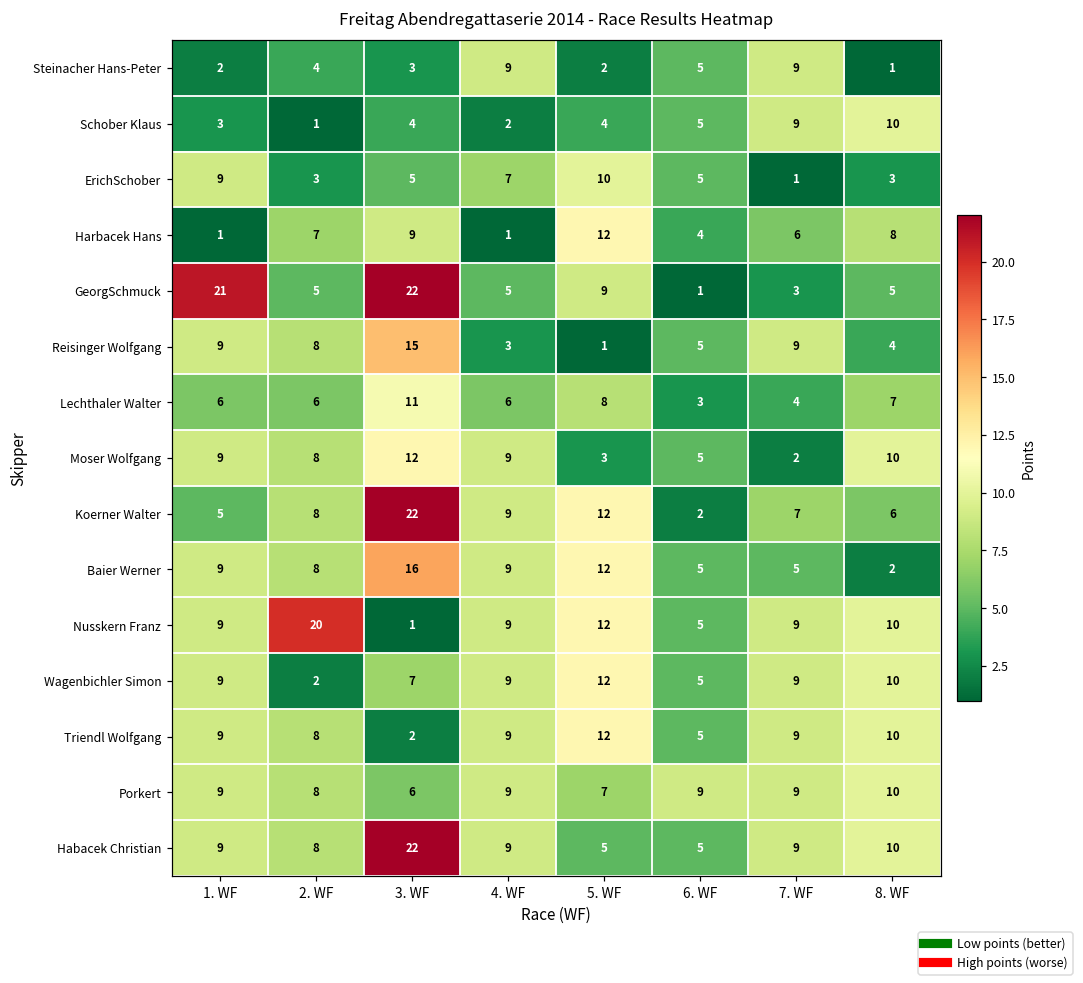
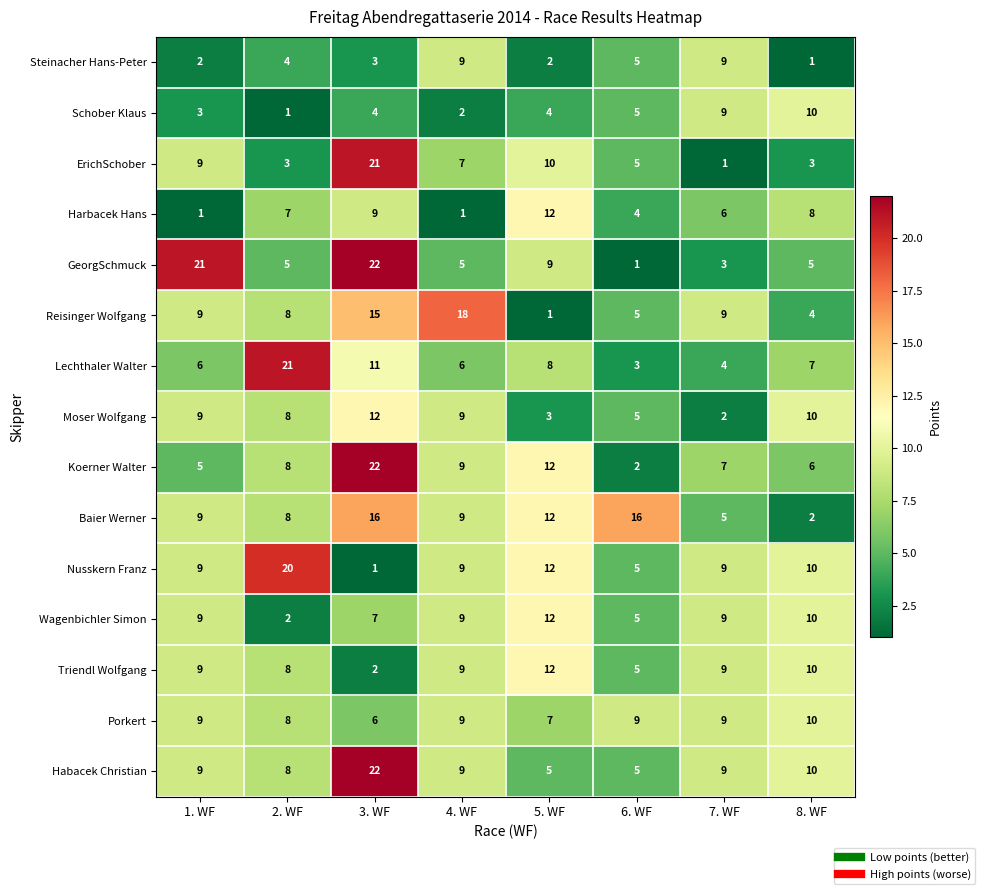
  {
    "Steinacher Hans-Peter": {
      "1. WF": 2,
      "2. WF": 4,
      "3. WF": 3,
      "4. WF": 9,
      "5. WF": 2,
      "6. WF": 5,
      "7. WF": 9,
      "8. WF": 1
    },
    "Schober Klaus": {
      "1. WF": 3,
      "2. WF": 1,
      "3. WF": 4,
      "4. WF": 2,
      "5. WF": 4,
      "6. WF": 5,
      "7. WF": 9,
      "8. WF": 10
    },
    "ErichSchober": {
      "1. WF": 9,
      "2. WF": 3,
-     "3. WF": 5,
+     "3. WF": 21,
      "4. WF": 7,
      "5. WF": 10,
      "6. WF": 5,
      "7. WF": 1,
      "8. WF": 3
    },
    "Harbacek Hans": {
      "1. WF": 1,
      "2. WF": 7,
      "3. WF": 9,
      "4. WF": 1,
      "5. WF": 12,
      "6. WF": 4,
      "7. WF": 6,
      "8. WF": 8
    },
    "GeorgSchmuck": {
      "1. WF": 21,
      "2. WF": 5,
      "3. WF": 22,
      "4. WF": 5,
      "5. WF": 9,
      "6. WF": 1,
      "7. WF": 3,
      "8. WF": 5
    },
    "Reisinger Wolfgang": {
      "1. WF": 9,
      "2. WF": 8,
      "3. WF": 15,
-     "4. WF": 3,
+     "4. WF": 18,
      "5. WF": 1,
      "6. WF": 5,
      "7. WF": 9,
      "8. WF": 4
    },
    "Lechthaler Walter": {
      "1. WF": 6,
-     "2. WF": 6,
+     "2. WF": 21,
      "3. WF": 11,
      "4. WF": 6,
      "5. WF": 8,
      "6. WF": 3,
      "7. WF": 4,
      "8. WF": 7
    },
    "Moser Wolfgang": {
      "1. WF": 9,
      "2. WF": 8,
      "3. WF": 12,
      "4. WF": 9,
      "5. WF": 3,
      "6. WF": 5,
      "7. WF": 2,
      "8. WF": 10
    },
    "Koerner Walter": {
      "1. WF": 5,
      "2. WF": 8,
      "3. WF": 22,
      "4. WF": 9,
      "5. WF": 12,
      "6. WF": 2,
      "7. WF": 7,
      "8. WF": 6
    },
    "Baier Werner": {
      "1. WF": 9,
      "2. WF": 8,
      "3. WF": 16,
      "4. WF": 9,
      "5. WF": 12,
-     "6. WF": 5,
+     "6. WF": 16,
      "7. WF": 5,
      "8. WF": 2
    },
    "Nusskern Franz": {
      "1. WF": 9,
      "2. WF": 20,
      "3. WF": 1,
      "4. WF": 9,
      "5. WF": 12,
      "6. WF": 5,
      "7. WF": 9,
      "8. WF": 10
    },
    "Wagenbichler Simon": {
      "1. WF": 9,
      "2. WF": 2,
      "3. WF": 7,
      "4. WF": 9,
      "5. WF": 12,
      "6. WF": 5,
      "7. WF": 9,
      "8. WF": 10
    },
    "Triendl Wolfgang": {
      "1. WF": 9,
      "2. WF": 8,
      "3. WF": 2,
      "4. WF": 9,
      "5. WF": 12,
      "6. WF": 5,
      "7. WF": 9,
      "8. WF": 10
    },
    "Porkert": {
      "1. WF": 9,
      "2. WF": 8,
      "3. WF": 6,
      "4. WF": 9,
      "5. WF": 7,
      "6. WF": 9,
      "7. WF": 9,
      "8. WF": 10
    },
    "Habacek Christian": {
      "1. WF": 9,
      "2. WF": 8,
      "3. WF": 22,
      "4. WF": 9,
      "5. WF": 5,
      "6. WF": 5,
      "7. WF": 9,
      "8. WF": 10
    }
  }
